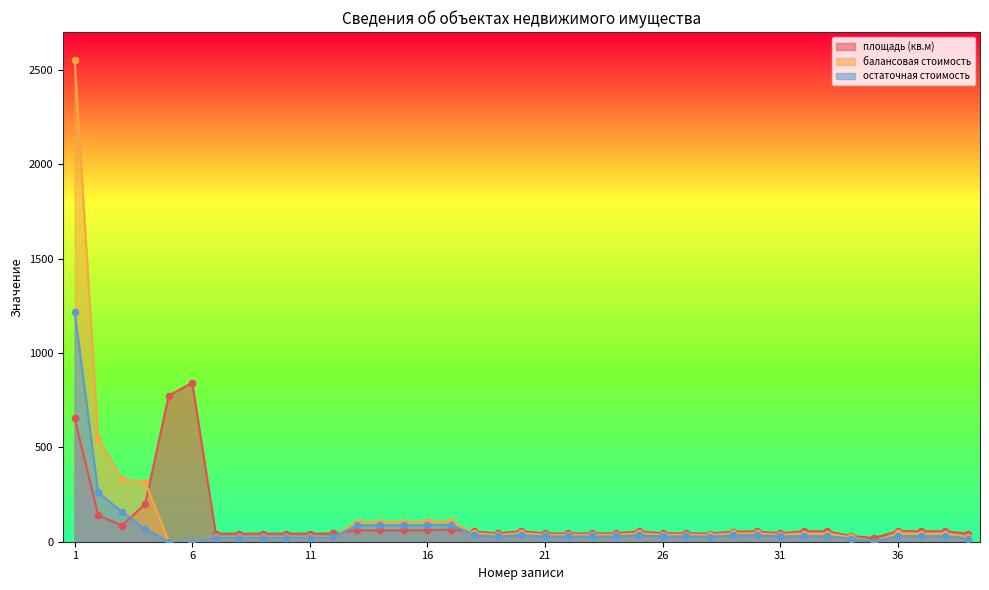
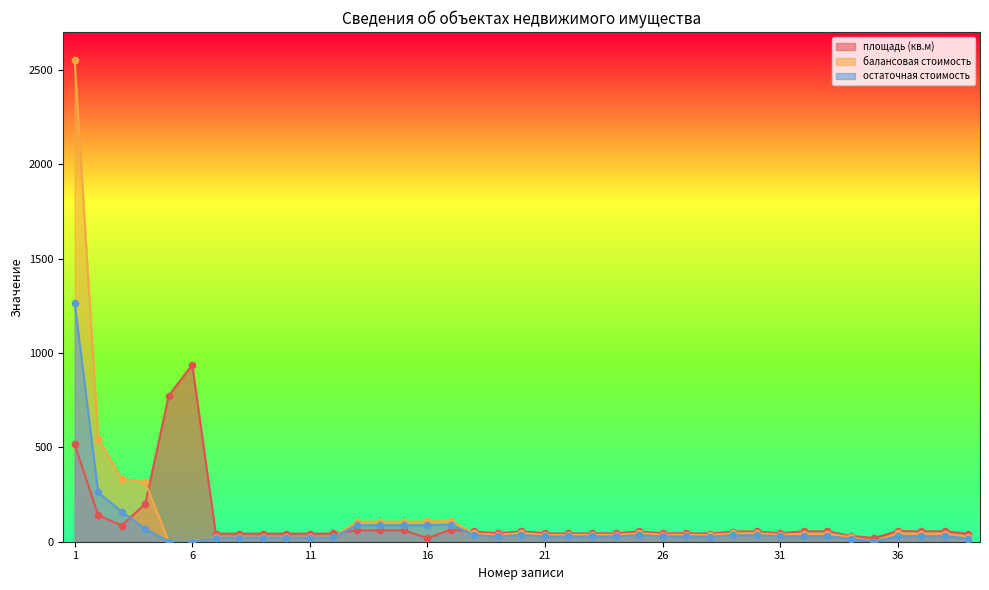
  {
    "площадь (кв.м)": {
-     "1": 650,
-     "6": 840,
+     "1": 520,
+     "6": 940,
      "11": 40,
-     "16": 60
+     "16": 20
    },
    "балансовая стоимость": {
      "1": 2550,
      "16": 110
    },
    "остаточная стоимость": {
-     "1": 1220,
+     "1": 1270,
      "16": 90,
      "36": 30
    }
  }
